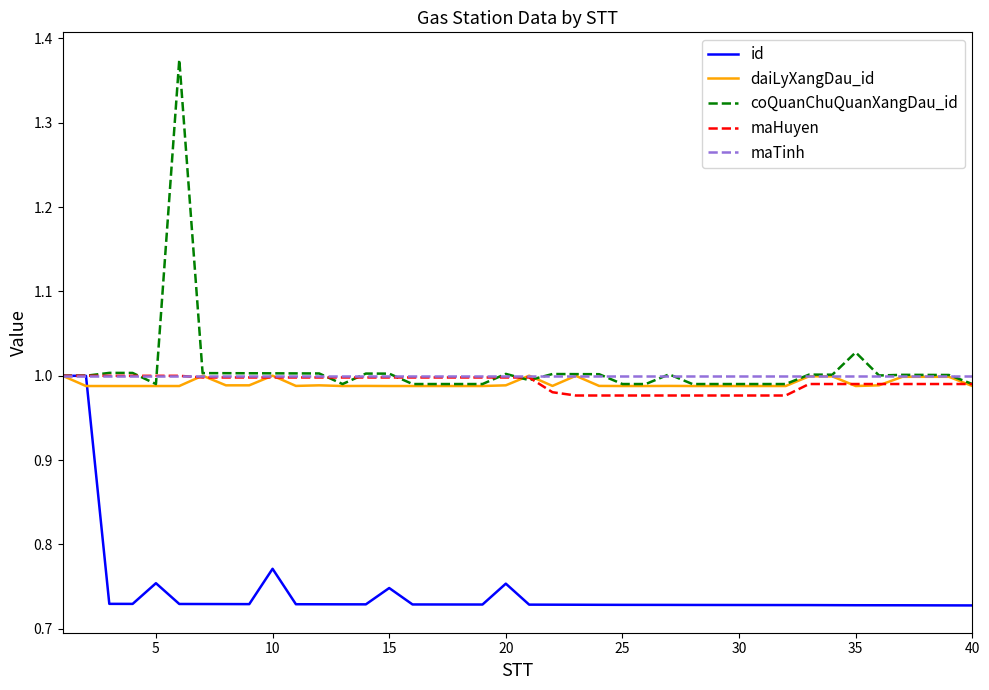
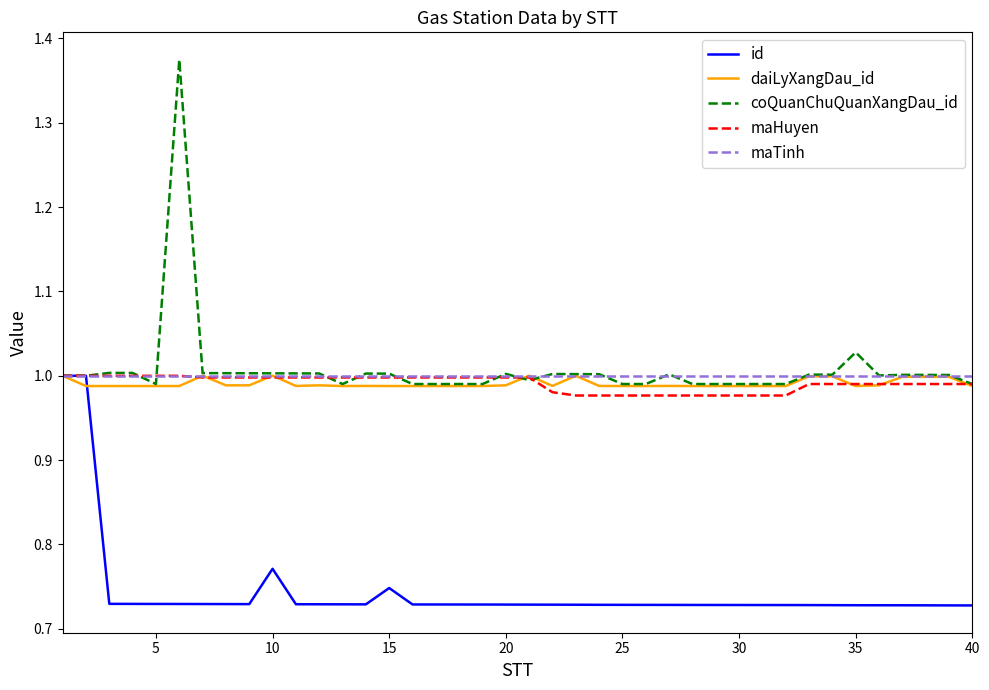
  {
    "id": {
-     "5": 0.75,
+     "5": 0.73,
      "10": 0.77,
      "15": 0.75,
-     "20": 0.75,
+     "20": 0.73,
      "25": 0.73,
      "30": 0.73,
      "35": 0.73,
      "40": 0.73
    },
    "daiLyXangDau_id": {
      "15": 0.99,
      "20": 0.99
    },
    "coQuanChuQuanXangDau_id": {
      "35": 1.03
    },
    "maHuyen": {
      "25": 0.98,
      "30": 0.98
    },
    "maTinh": {
      "25": 1.00,
      "30": 1.00,
      "35": 1.00,
      "40": 1.00
    }
  }
